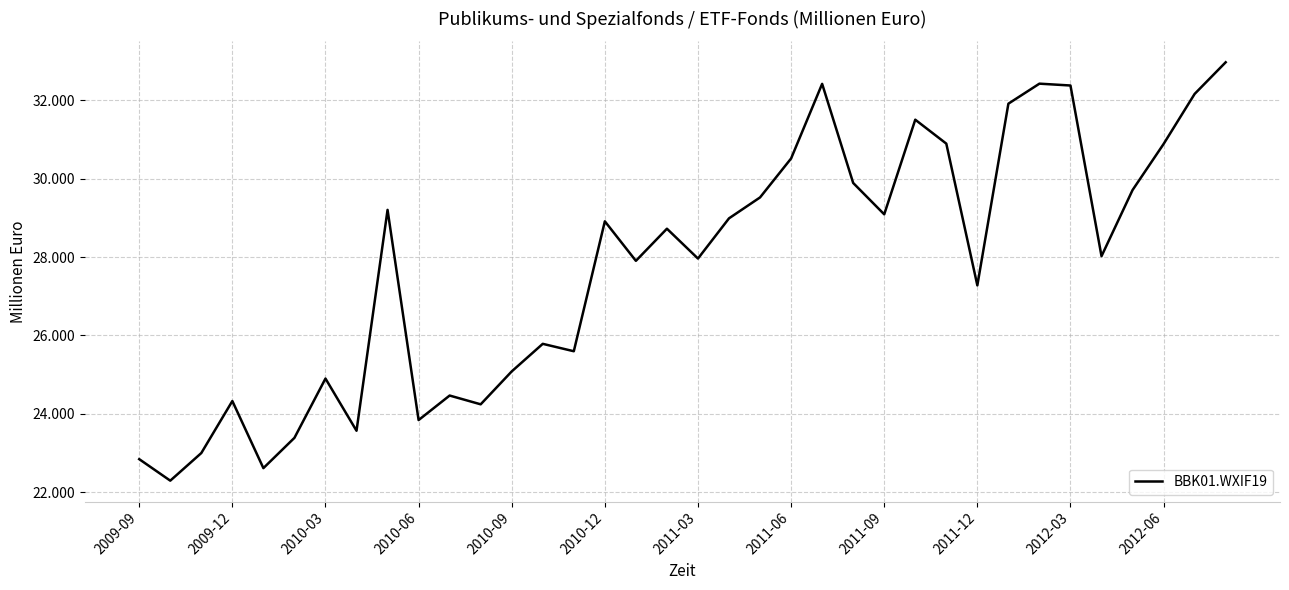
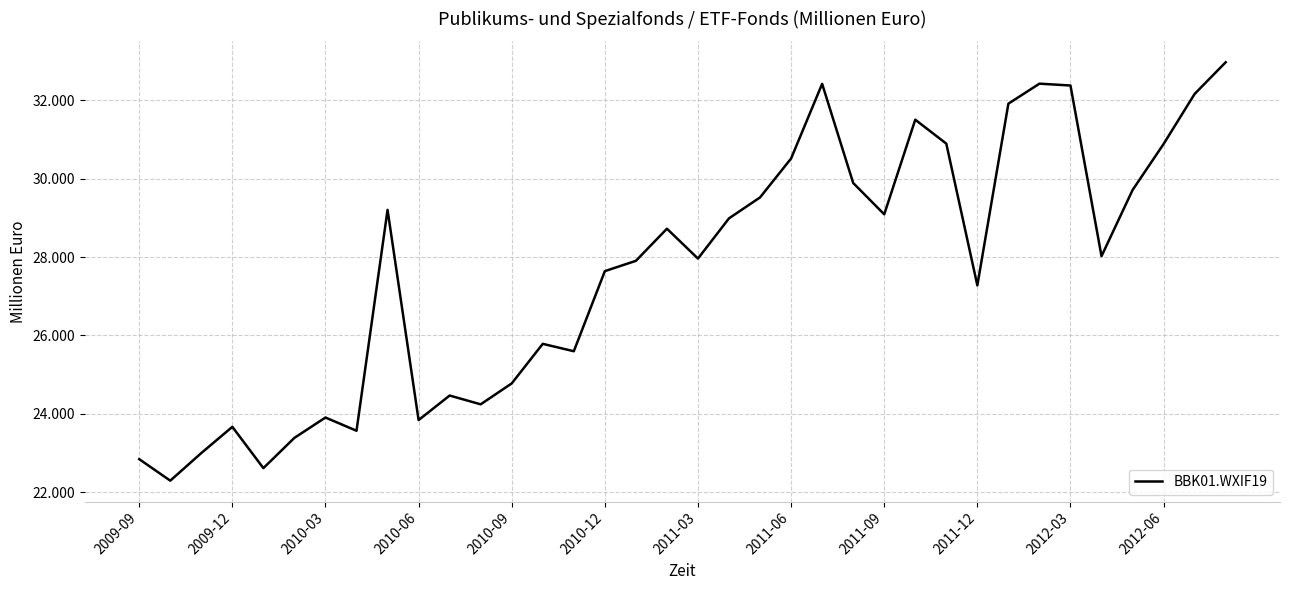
  {
    "2009-09": 22.8,
-   "2009-12": 24.3,
-   "2010-03": 24.9,
+   "2009-12": 23.7,
+   "2010-03": 23.9,
    "2010-06": 23.8,
-   "2010-09": 25.1,
-   "2010-12": 28.9,
+   "2010-09": 24.8,
+   "2010-12": 27.6,
    "2011-03": 28.0,
    "2011-06": 30.5,
    "2011-09": 29.1,
    "2011-12": 27.3,
    "2012-03": 32.4,
    "2012-06": 30.9
  }
